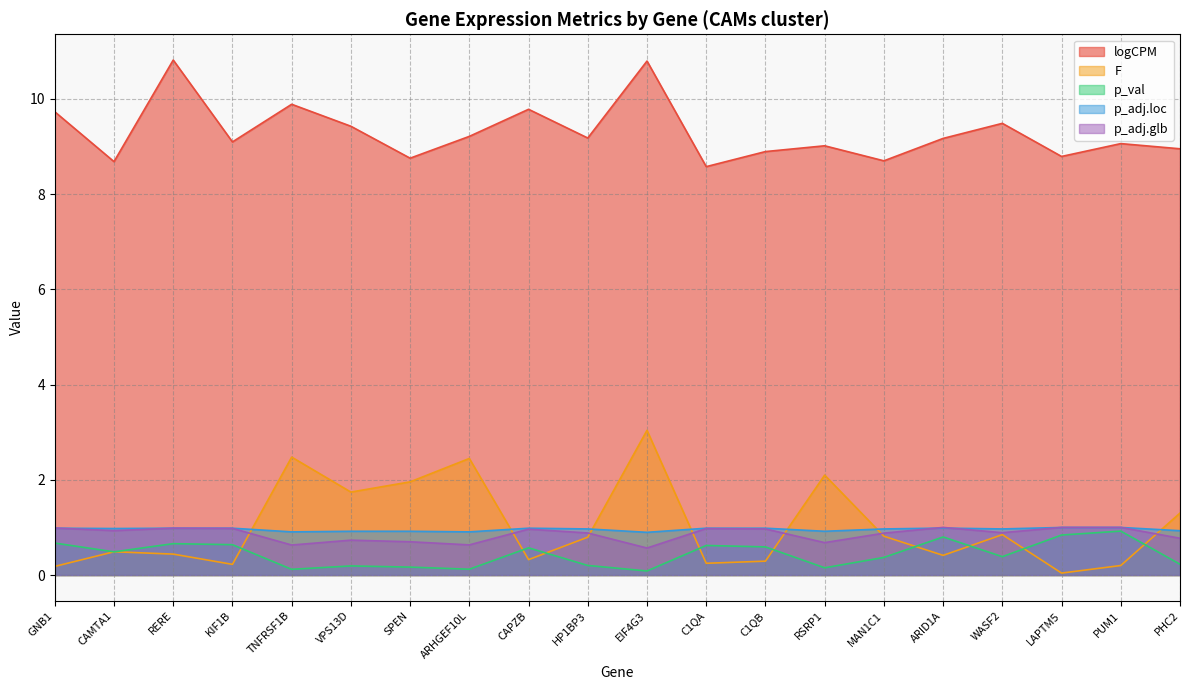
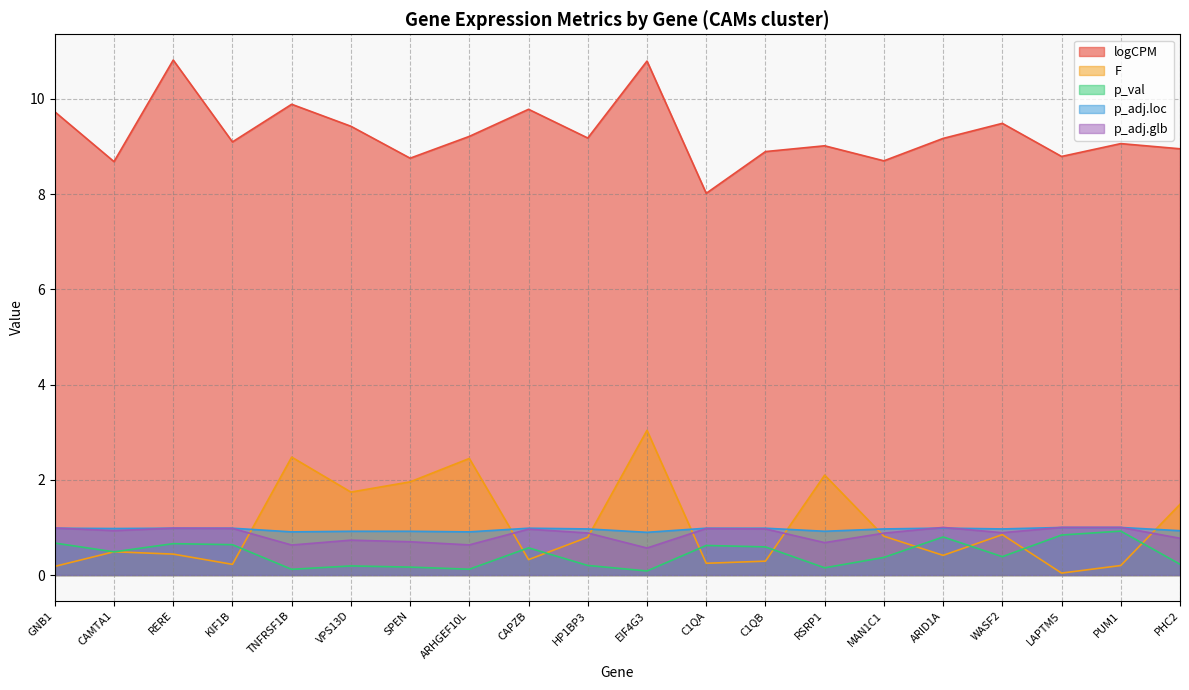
  {
    "logCPM": {
      "GNB1": 9.7,
      "CAMTA1": 8.7,
      "RERE": 10.8,
      "KIF1B": 9.1,
      "TNFRSF1B": 9.9,
      "VPS13D": 9.4,
      "SPEN": 8.8,
      "ARHGEF10L": 9.2,
      "CAPZB": 9.8,
      "HP1BP3": 9.2,
      "EIF4G3": 10.8,
-     "C1QA": 8.6,
+     "C1QA": 8.0,
      "C1QB": 8.9,
      "RSRP1": 9.0,
      "MAN1C1": 8.7,
      "ARID1A": 9.2,
      "WASF2": 9.5,
      "LAPTM5": 8.8,
      "PUM1": 9.1,
      "PHC2": 9.0
    },
    "F": {
      "GNB1": 0.2,
      "RERE": 0.4,
      "KIF1B": 0.2,
      "TNFRSF1B": 2.5,
      "VPS13D": 1.7,
      "SPEN": 2.0,
      "ARHGEF10L": 2.4,
      "CAPZB": 0.3,
      "HP1BP3": 0.8,
      "EIF4G3": 3.0,
      "C1QA": 0.2,
      "C1QB": 0.3,
      "RSRP1": 2.1,
      "MAN1C1": 0.8,
      "ARID1A": 0.4,
      "LAPTM5": 0.0,
      "PUM1": 0.2,
-     "PHC2": 1.3
+     "PHC2": 1.5
    },
    "p_val": {
      "GNB1": 0.7,
      "RERE": 0.7,
      "KIF1B": 0.6,
      "TNFRSF1B": 0.1,
      "VPS13D": 0.2,
      "SPEN": 0.2,
      "ARHGEF10L": 0.1,
      "CAPZB": 0.6,
      "HP1BP3": 0.2,
      "EIF4G3": 0.1,
      "C1QA": 0.6,
      "C1QB": 0.6,
      "RSRP1": 0.2,
      "MAN1C1": 0.4,
      "ARID1A": 0.8,
      "WASF2": 0.4,
      "LAPTM5": 0.8,
      "PUM1": 0.9,
      "PHC2": 0.2
    },
    "p_adj.loc": {
      "TNFRSF1B": 0.9,
      "VPS13D": 0.9,
      "SPEN": 0.9,
      "ARHGEF10L": 0.9,
      "HP1BP3": 1.0,
      "EIF4G3": 0.9,
      "RSRP1": 0.9,
      "MAN1C1": 1.0,
      "WASF2": 1.0,
      "PHC2": 0.9
    },
    "p_adj.glb": {
      "TNFRSF1B": 0.6,
      "VPS13D": 0.7,
      "SPEN": 0.7,
      "ARHGEF10L": 0.6,
      "HP1BP3": 0.9,
      "EIF4G3": 0.6,
      "RSRP1": 0.7,
      "MAN1C1": 0.9,
      "PHC2": 0.8
    }
  }
